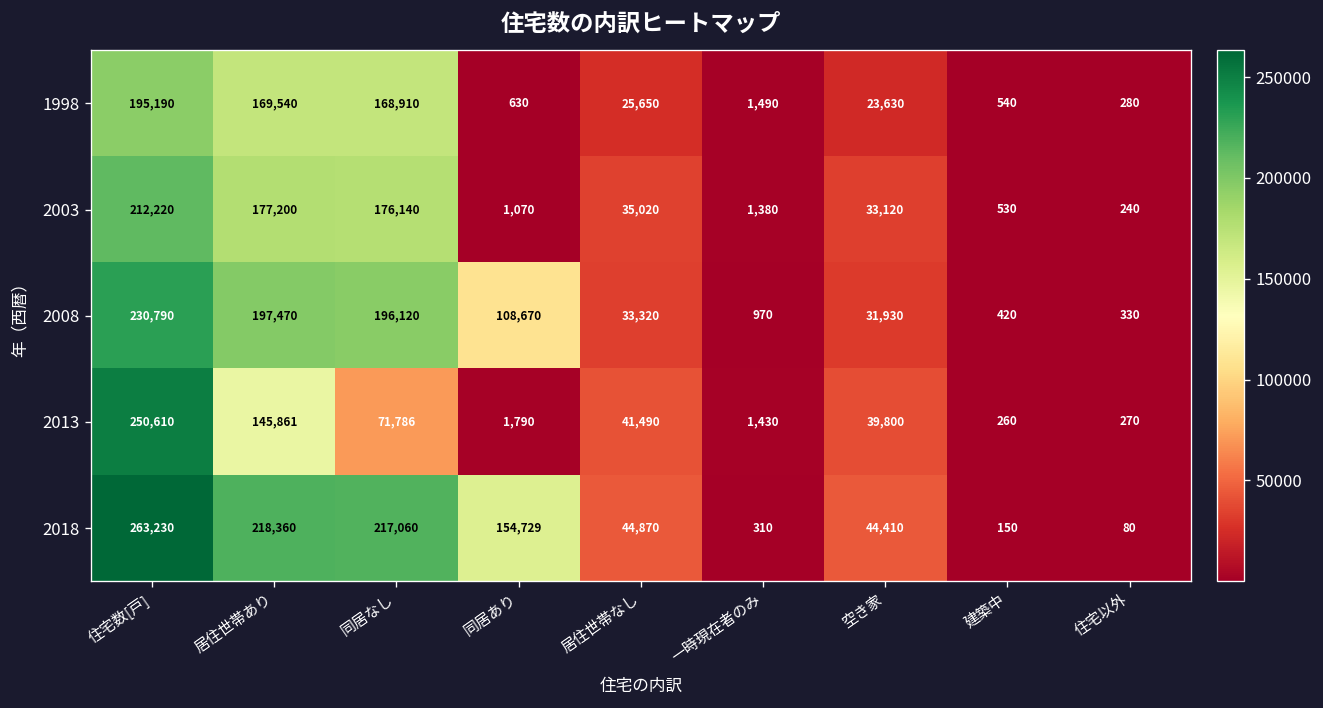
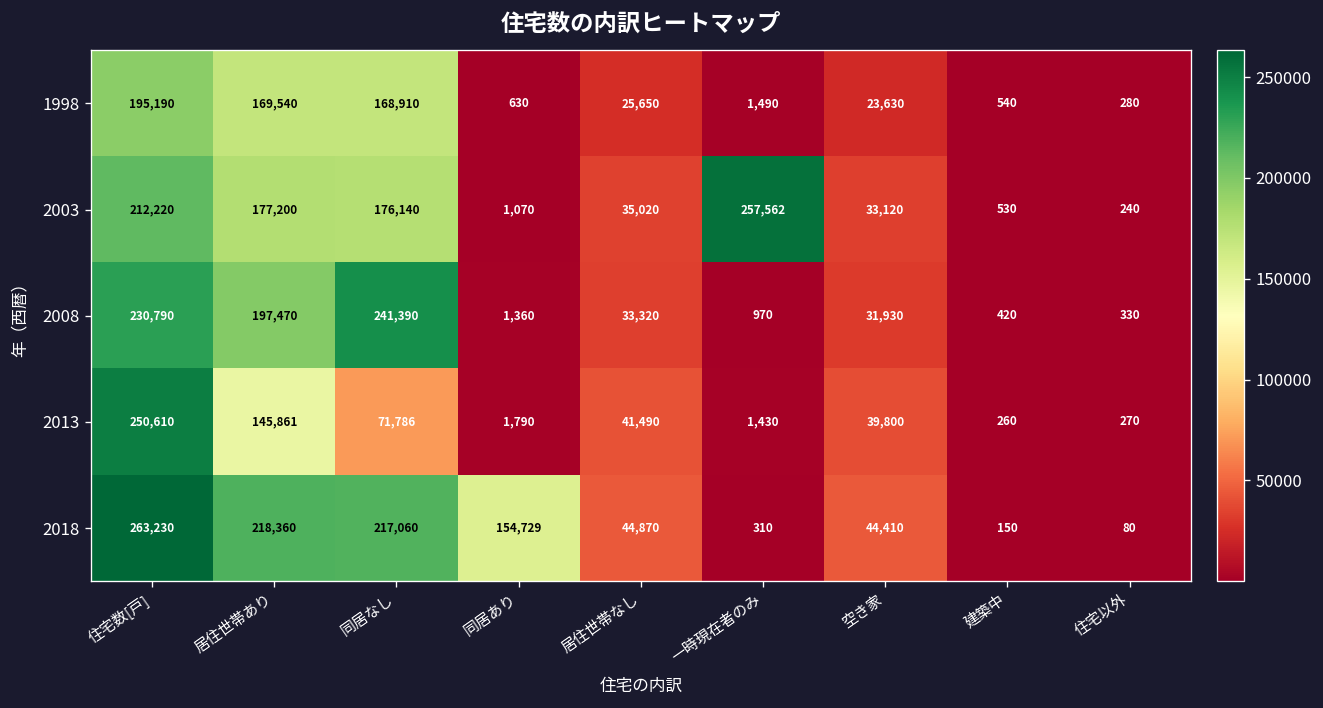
  {
    "1998": {
      "住宅数[戸]": "195,190",
      "居住世帯あり": "169,540",
      "同居なし": "168,910",
      "同居あり": "630",
      "居住世帯なし": "25,650",
      "一時現在者のみ": "1,490",
      "空き家": "23,630",
      "建築中": "540",
      "住宅以外": "280"
    },
    "2003": {
      "住宅数[戸]": "212,220",
      "居住世帯あり": "177,200",
      "同居なし": "176,140",
      "同居あり": "1,070",
      "居住世帯なし": "35,020",
-     "一時現在者のみ": "1,380",
+     "一時現在者のみ": "257,562",
      "空き家": "33,120",
      "建築中": "530",
      "住宅以外": "240"
    },
    "2008": {
      "住宅数[戸]": "230,790",
      "居住世帯あり": "197,470",
-     "同居なし": "196,120",
-     "同居あり": "108,670",
+     "同居なし": "241,390",
+     "同居あり": "1,360",
      "居住世帯なし": "33,320",
      "一時現在者のみ": "970",
      "空き家": "31,930",
      "建築中": "420",
      "住宅以外": "330"
    },
    "2013": {
      "住宅数[戸]": "250,610",
      "居住世帯あり": "145,861",
      "同居なし": "71,786",
      "同居あり": "1,790",
      "居住世帯なし": "41,490",
      "一時現在者のみ": "1,430",
      "空き家": "39,800",
      "建築中": "260",
      "住宅以外": "270"
    },
    "2018": {
      "住宅数[戸]": "263,230",
      "居住世帯あり": "218,360",
      "同居なし": "217,060",
      "同居あり": "154,729",
      "居住世帯なし": "44,870",
      "一時現在者のみ": "310",
      "空き家": "44,410",
      "建築中": "150",
      "住宅以外": "80"
    }
  }
